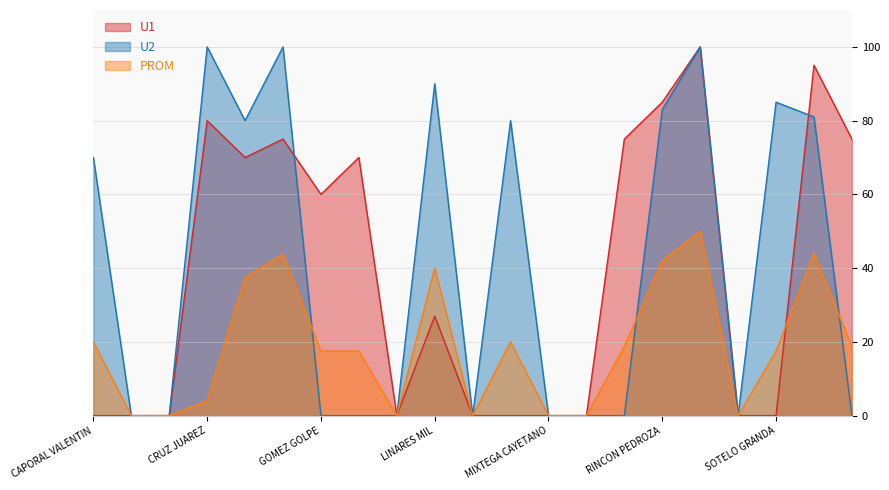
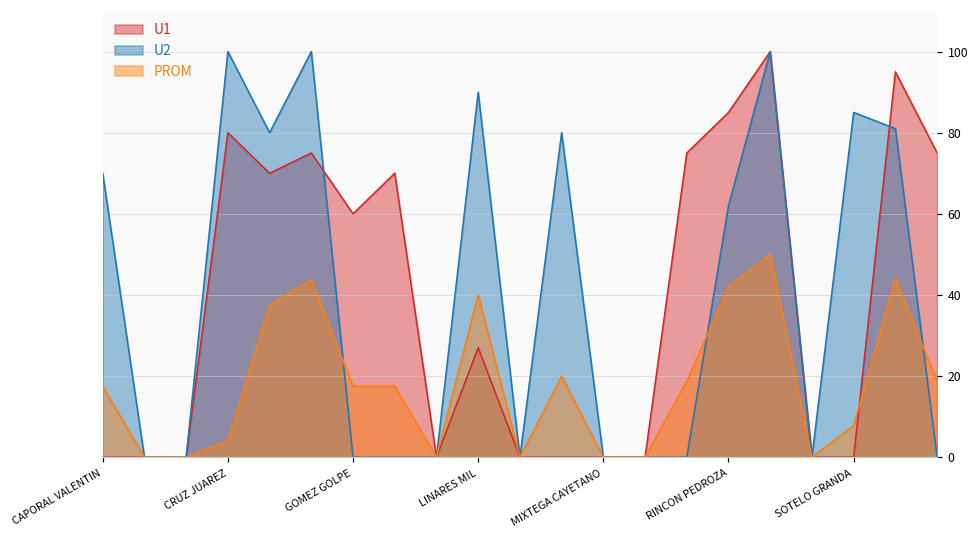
  {
    "U1": {
      "CAPORAL VALENTIN": 0,
      "CRUZ JUAREZ": 80,
      "GOMEZ GOLPE": 60,
      "LINARES MIL": 27,
      "RINCON PEDROZA": 85,
      "SOTELO GRANDA": 0
    },
    "U2": {
      "CAPORAL VALENTIN": 70,
      "CRUZ JUAREZ": 100,
      "GOMEZ GOLPE": 0,
      "LINARES MIL": 90,
-     "RINCON PEDROZA": 83,
+     "RINCON PEDROZA": 62,
      "SOTELO GRANDA": 85
    },
    "PROM": {
-     "CAPORAL VALENTIN": 20,
+     "CAPORAL VALENTIN": 18,
      "CRUZ JUAREZ": 4,
      "GOMEZ GOLPE": 18,
      "LINARES MIL": 40,
      "RINCON PEDROZA": 42,
-     "SOTELO GRANDA": 18
+     "SOTELO GRANDA": 8
    }
  }
